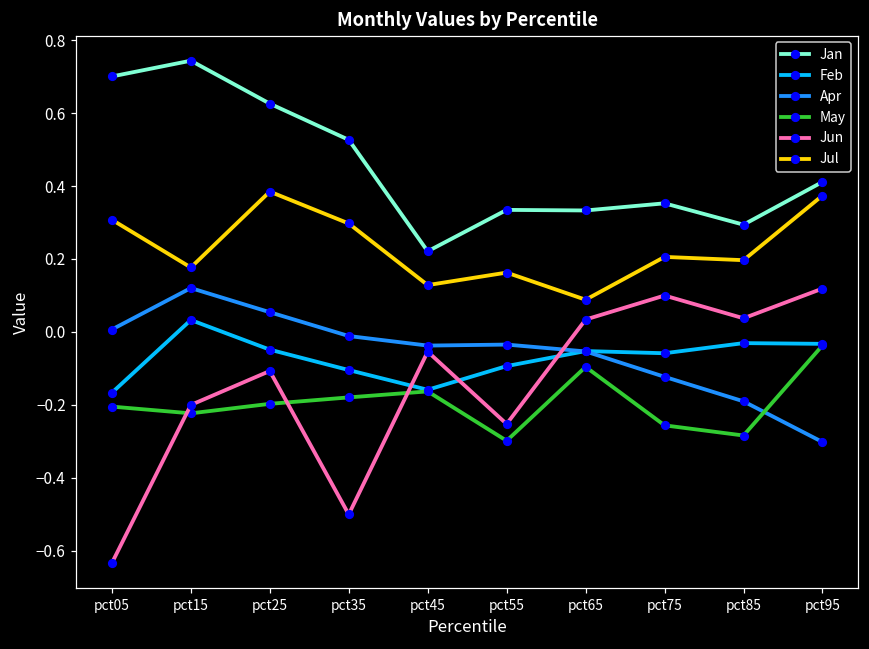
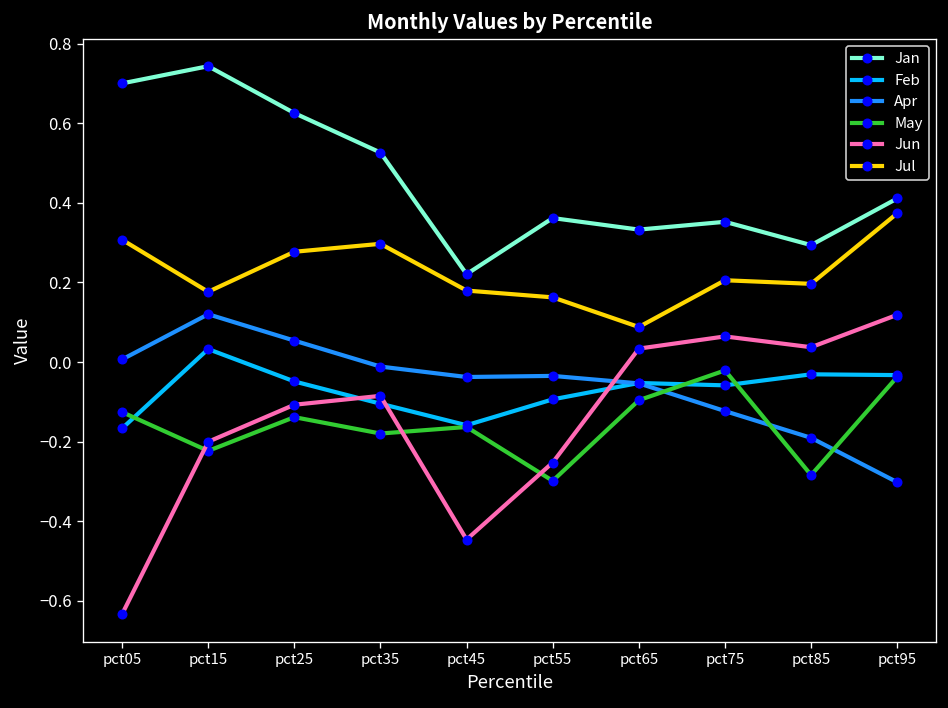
  {
    "Jan": {
      "pct05": 0.70,
      "pct15": 0.74,
      "pct25": 0.63,
      "pct35": 0.53,
      "pct45": 0.22,
-     "pct55": 0.33,
+     "pct55": 0.36,
      "pct65": 0.33,
      "pct75": 0.35,
      "pct85": 0.29,
      "pct95": 0.41
    },
    "May": {
-     "pct05": -0.21,
+     "pct05": -0.13,
      "pct15": -0.22,
-     "pct25": -0.20,
+     "pct25": -0.14,
      "pct35": -0.18,
      "pct55": -0.30,
      "pct65": -0.10,
-     "pct75": -0.26,
+     "pct75": -0.02,
      "pct85": -0.28
    },
    "Jun": {
      "pct05": -0.63,
      "pct15": -0.20,
      "pct25": -0.11,
-     "pct35": -0.50,
-     "pct45": -0.05,
+     "pct35": -0.09,
+     "pct45": -0.45,
      "pct55": -0.25,
      "pct65": 0.03,
-     "pct75": 0.10,
+     "pct75": 0.06,
      "pct85": 0.04,
      "pct95": 0.12
    },
    "Jul": {
      "pct05": 0.31,
      "pct15": 0.18,
-     "pct25": 0.38,
+     "pct25": 0.28,
      "pct35": 0.30,
-     "pct45": 0.13,
+     "pct45": 0.18,
      "pct55": 0.16,
      "pct65": 0.09,
      "pct75": 0.21,
      "pct85": 0.20,
      "pct95": 0.37
    }
  }
